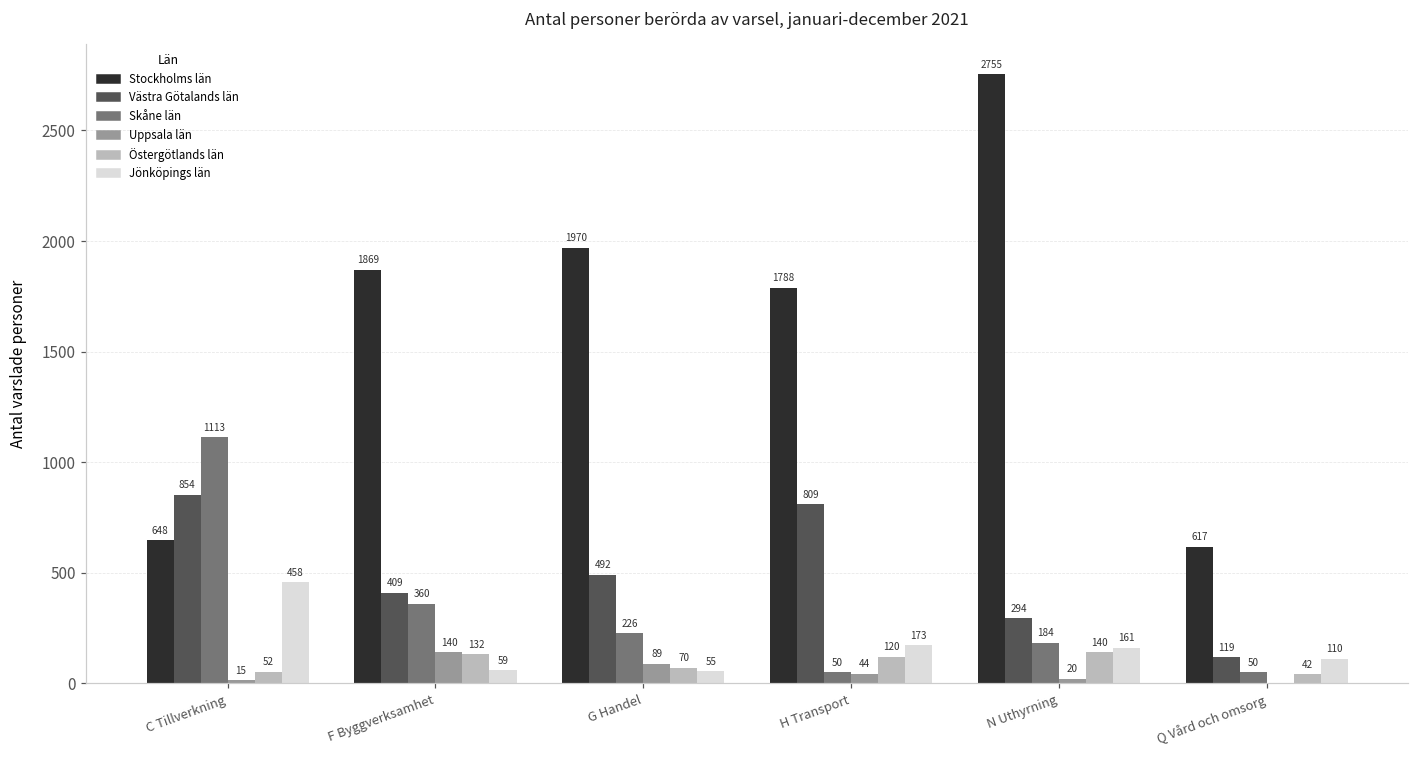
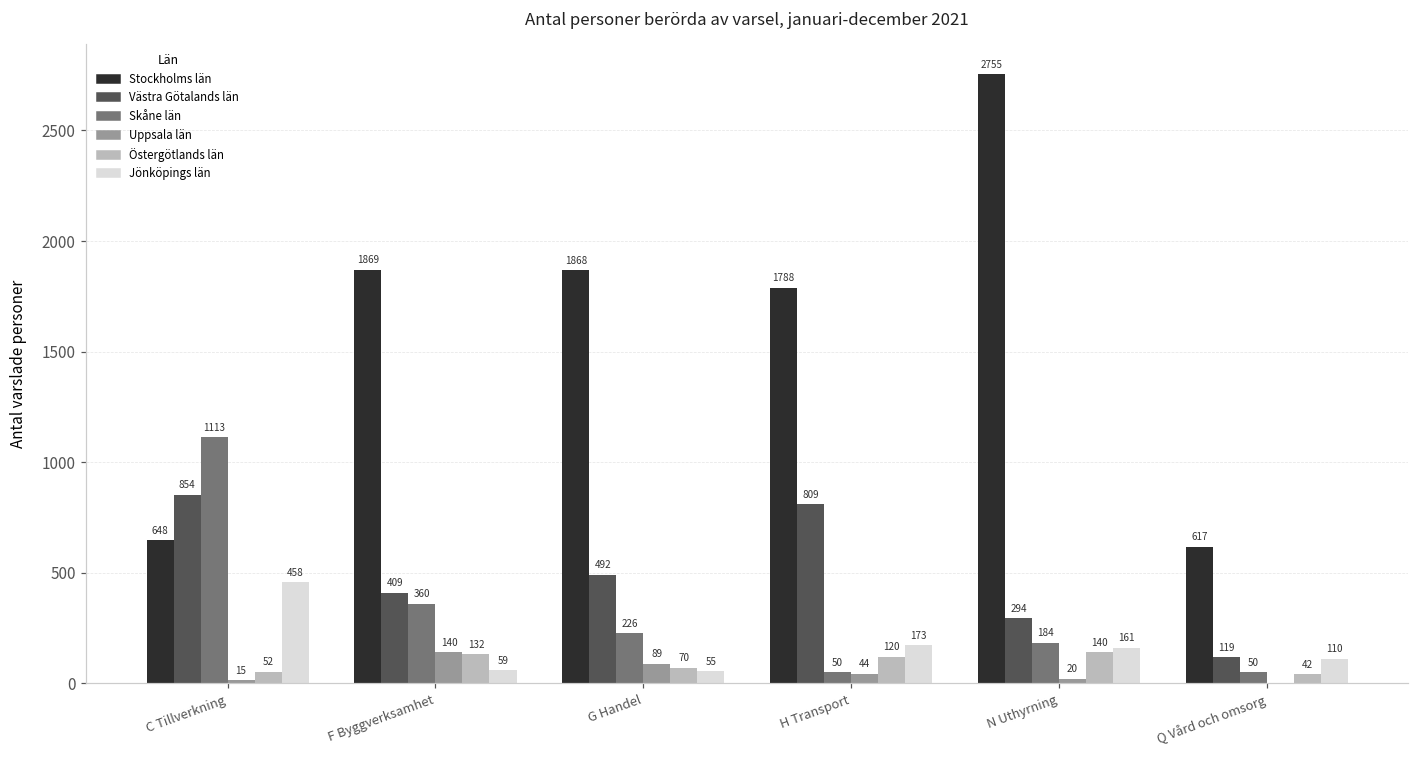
  {
    "Stockholms län": {
      "C Tillverkning": 648,
      "F Byggverksamhet": 1869,
-     "G Handel": 1970,
+     "G Handel": 1868,
      "H Transport": 1788,
      "N Uthyrning": 2755,
      "Q Vård och omsorg": 617
    }
  }
